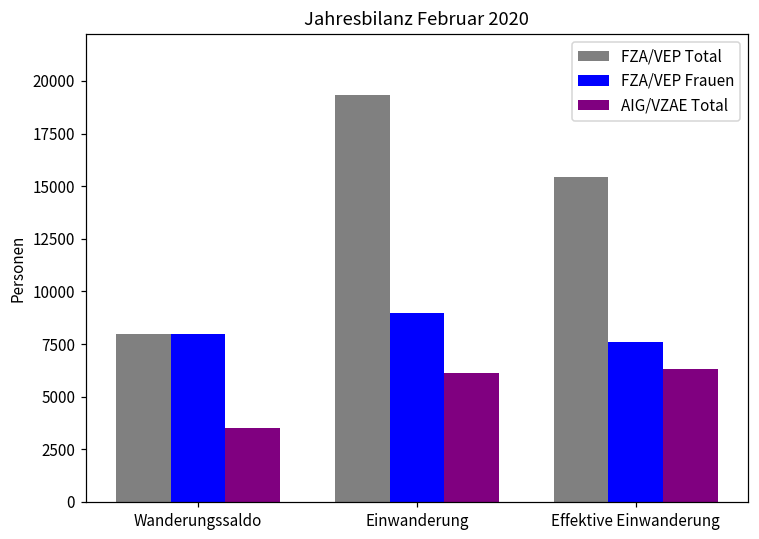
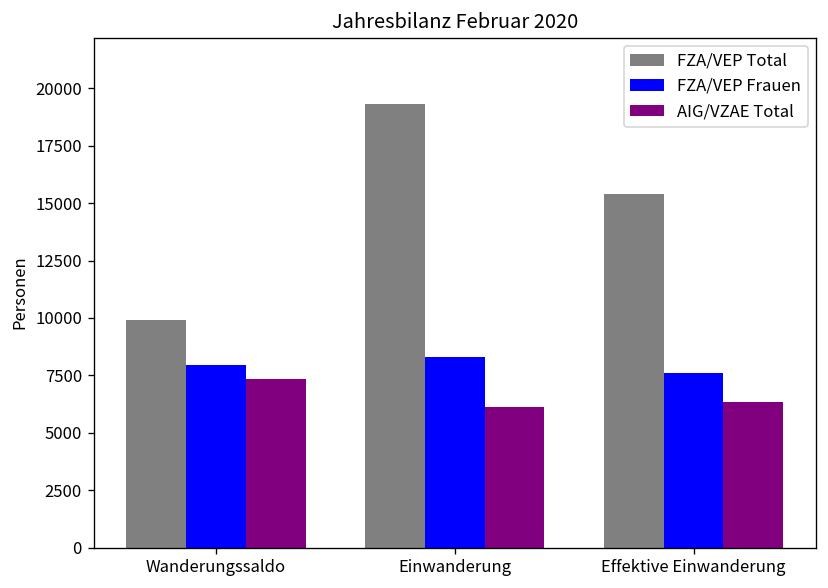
  {
    "FZA/VEP Total": {
-     "Wanderungssaldo": 8000,
+     "Wanderungssaldo": 9900,
      "Einwanderung": 19300,
      "Effektive Einwanderung": 15400
    },
    "FZA/VEP Frauen": {
      "Wanderungssaldo": 8000,
-     "Einwanderung": 9000,
+     "Einwanderung": 8300,
      "Effektive Einwanderung": 7600
    },
    "AIG/VZAE Total": {
-     "Wanderungssaldo": 3500,
+     "Wanderungssaldo": 7400,
      "Einwanderung": 6100,
      "Effektive Einwanderung": 6300
    }
  }
